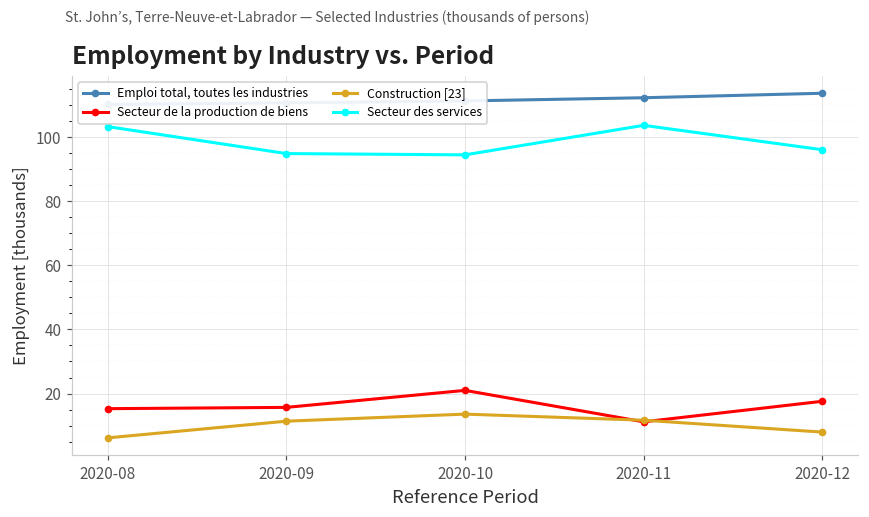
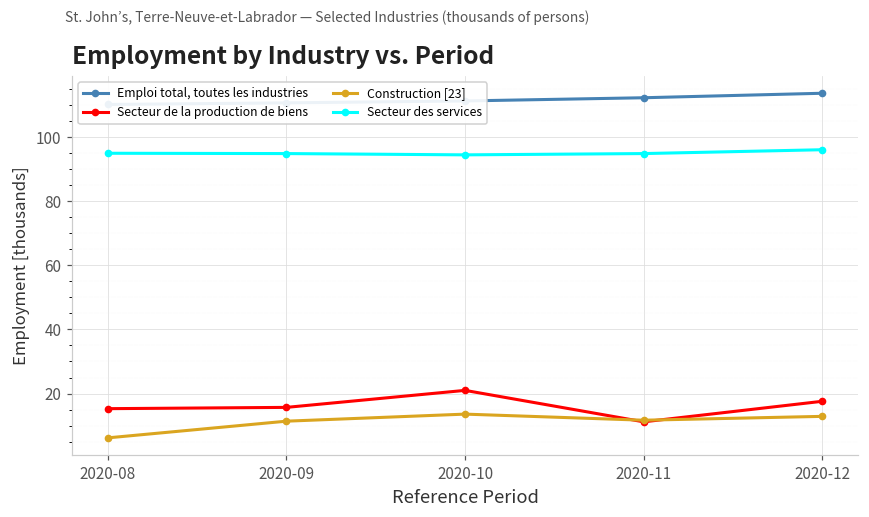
  {
    "Emploi total, toutes les industries": {
      "2020-11": 112,
      "2020-12": 114
    },
    "Secteur de la production de biens": {
      "2020-08": 15,
      "2020-09": 16,
      "2020-10": 21,
      "2020-12": 18
    },
    "Construction [23]": {
      "2020-08": 6,
      "2020-09": 11,
      "2020-10": 14,
-     "2020-12": 8
+     "2020-12": 13
    },
    "Secteur des services": {
-     "2020-08": 103,
+     "2020-08": 95,
      "2020-09": 95,
      "2020-10": 94,
-     "2020-11": 104,
+     "2020-11": 95,
      "2020-12": 96
    }
  }
